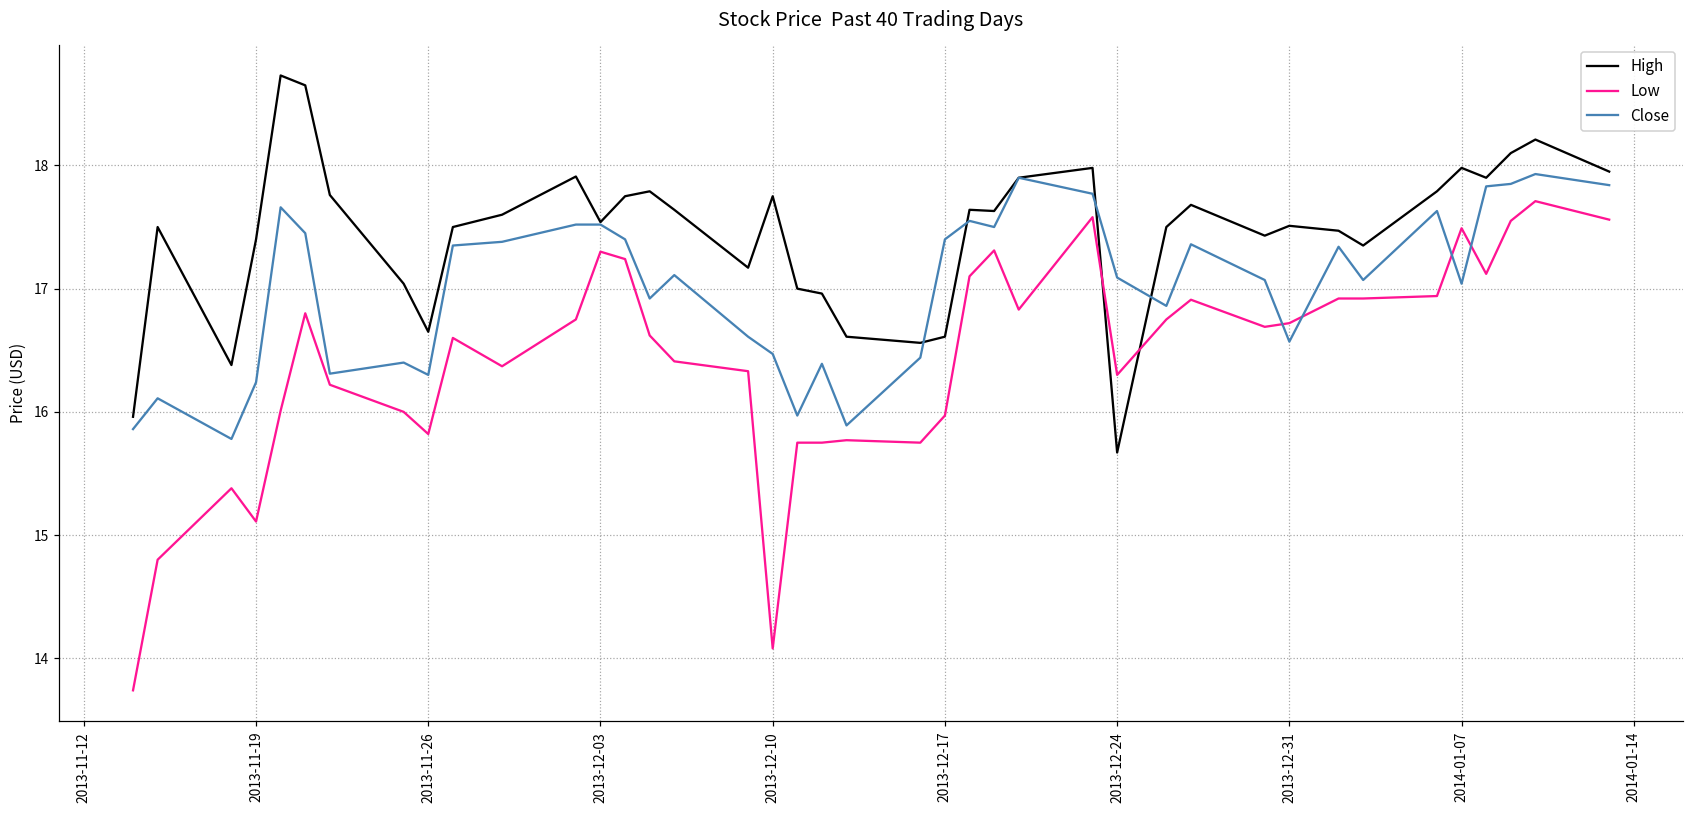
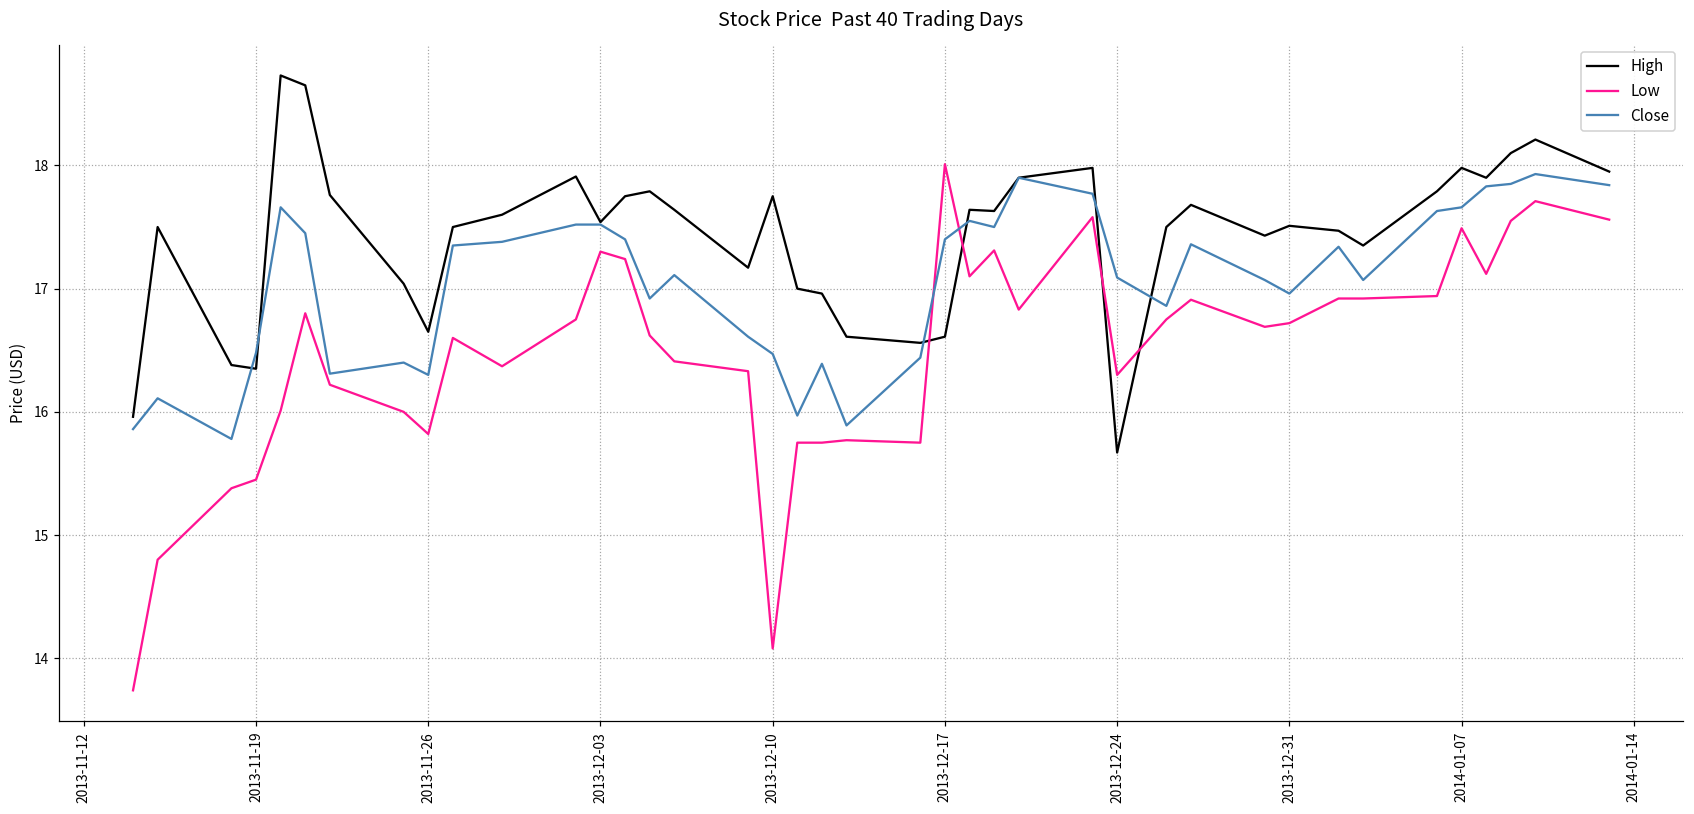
  {
    "High": {
-     "2013-11-19": 17.40,
+     "2013-11-19": 16.35,
      "2013-11-26": 16.65,
      "2013-12-10": 17.75,
      "2013-12-17": 16.61,
      "2013-12-24": 15.67,
      "2013-12-31": 17.51,
      "2014-01-07": 17.98
    },
    "Low": {
-     "2013-11-19": 15.11,
+     "2013-11-19": 15.45,
      "2013-11-26": 15.82,
      "2013-12-03": 17.30,
      "2013-12-10": 14.08,
-     "2013-12-17": 15.97,
+     "2013-12-17": 18.01,
      "2013-12-24": 16.30,
      "2013-12-31": 16.72,
      "2014-01-07": 17.49
    },
    "Close": {
-     "2013-11-19": 16.24,
+     "2013-11-19": 16.48,
      "2013-11-26": 16.30,
      "2013-12-10": 16.47,
      "2013-12-17": 17.40,
      "2013-12-24": 17.09,
-     "2013-12-31": 16.57,
-     "2014-01-07": 17.04
+     "2013-12-31": 16.96,
+     "2014-01-07": 17.66
    }
  }
